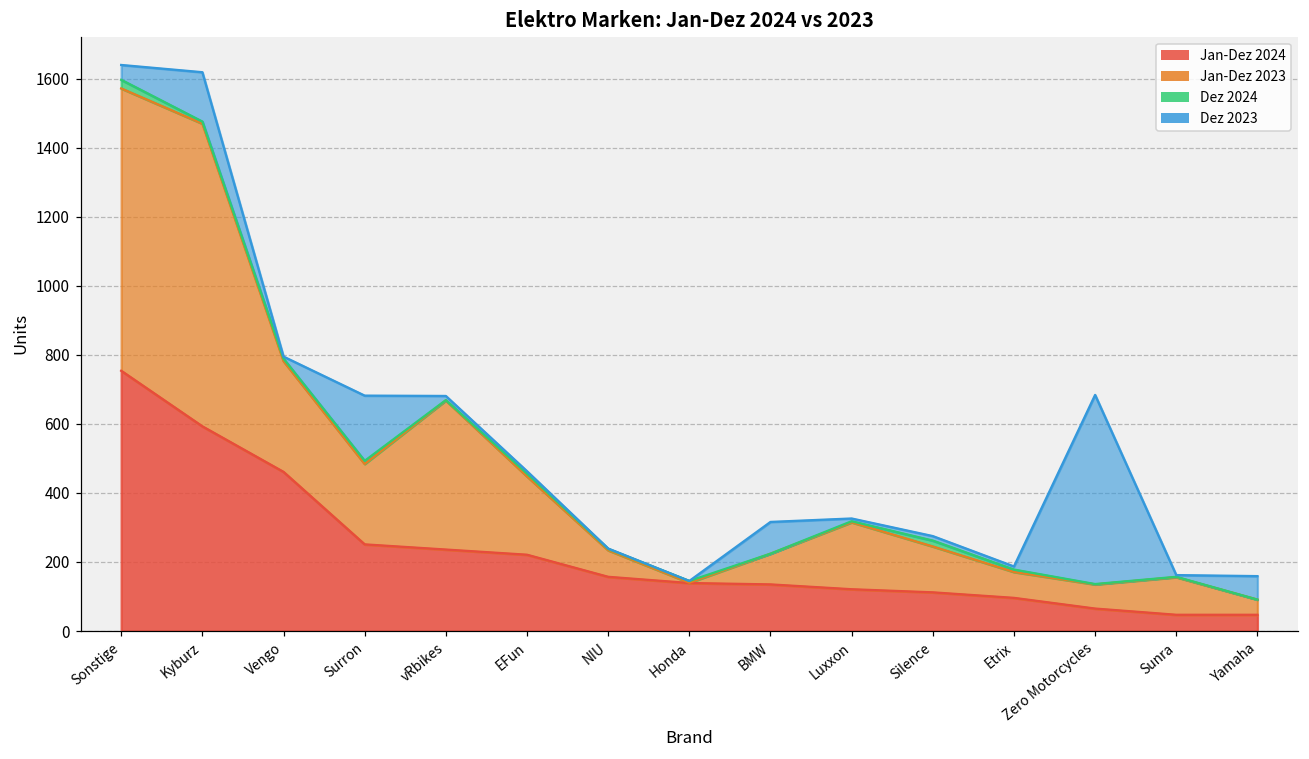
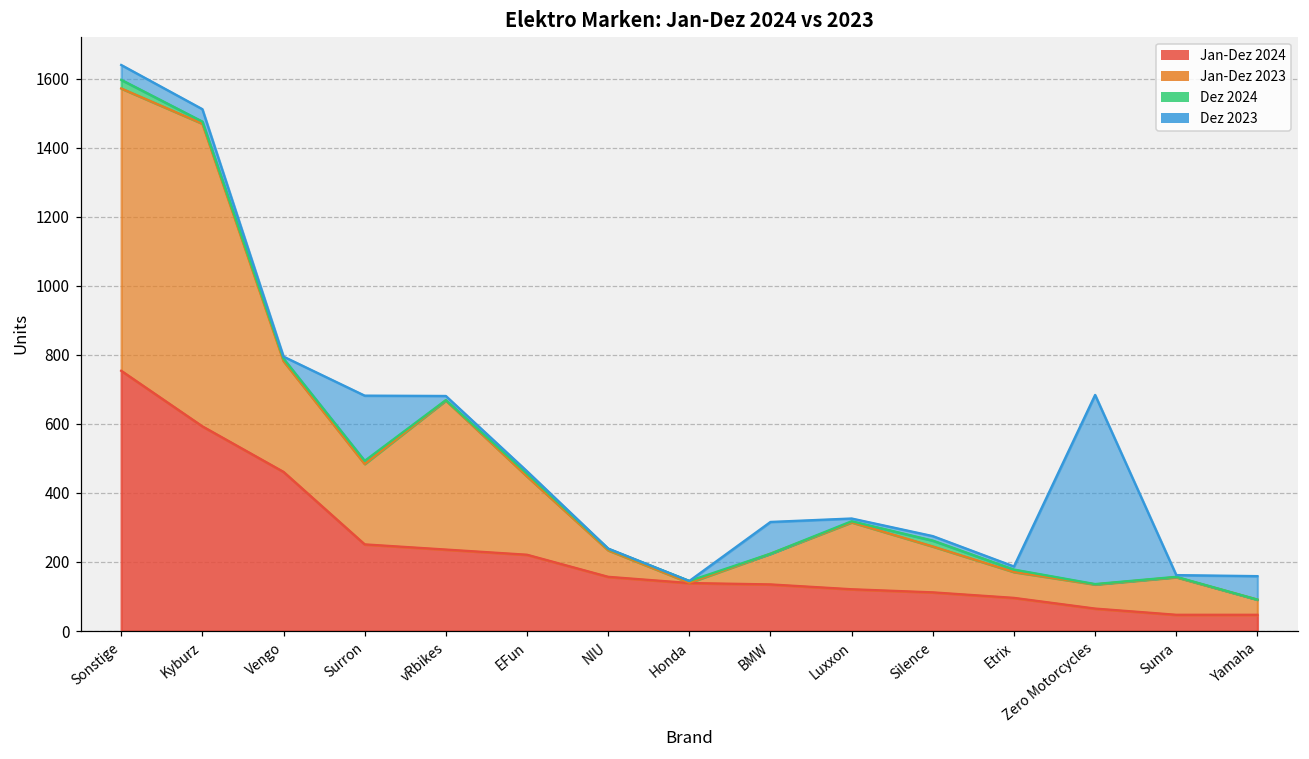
  {
    "Dez 2024": {
      "Sonstige": 30,
      "Surron": 10,
      "Silence": 20
    },
    "Dez 2023": {
      "Sonstige": 40,
-     "Kyburz": 140,
+     "Kyburz": 40,
      "Surron": 190,
      "vRbikes": 10,
      "BMW": 90,
      "Silence": 10,
      "Etrix": 10,
      "Zero Motorcycles": 550,
      "Yamaha": 70
    }
  }
